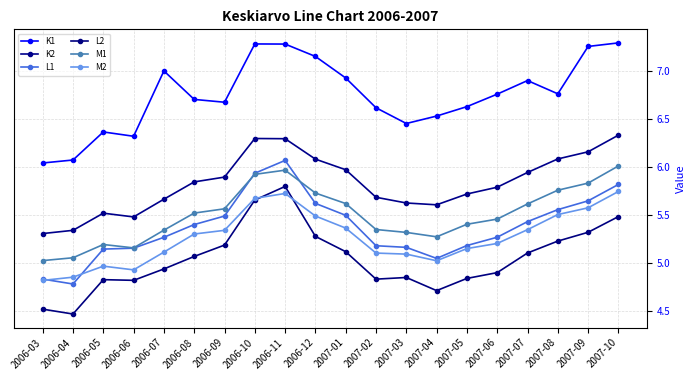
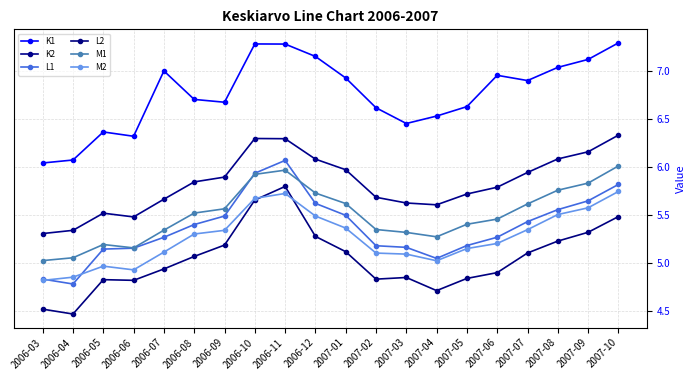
  {
    "K1": {
      "2006-03": 6.0,
      "2006-04": 6.1,
      "2006-05": 6.4,
      "2006-06": 6.3,
      "2006-07": 7.0,
      "2006-08": 6.7,
      "2006-09": 6.7,
      "2006-10": 7.3,
      "2006-11": 7.3,
      "2006-12": 7.1,
      "2007-01": 6.9,
      "2007-02": 6.6,
      "2007-03": 6.5,
      "2007-04": 6.5,
      "2007-05": 6.6,
-     "2007-06": 6.8,
+     "2007-06": 7.0,
      "2007-07": 6.9,
-     "2007-08": 6.8,
-     "2007-09": 7.3,
+     "2007-08": 7.0,
+     "2007-09": 7.1,
      "2007-10": 7.3
    }
  }
